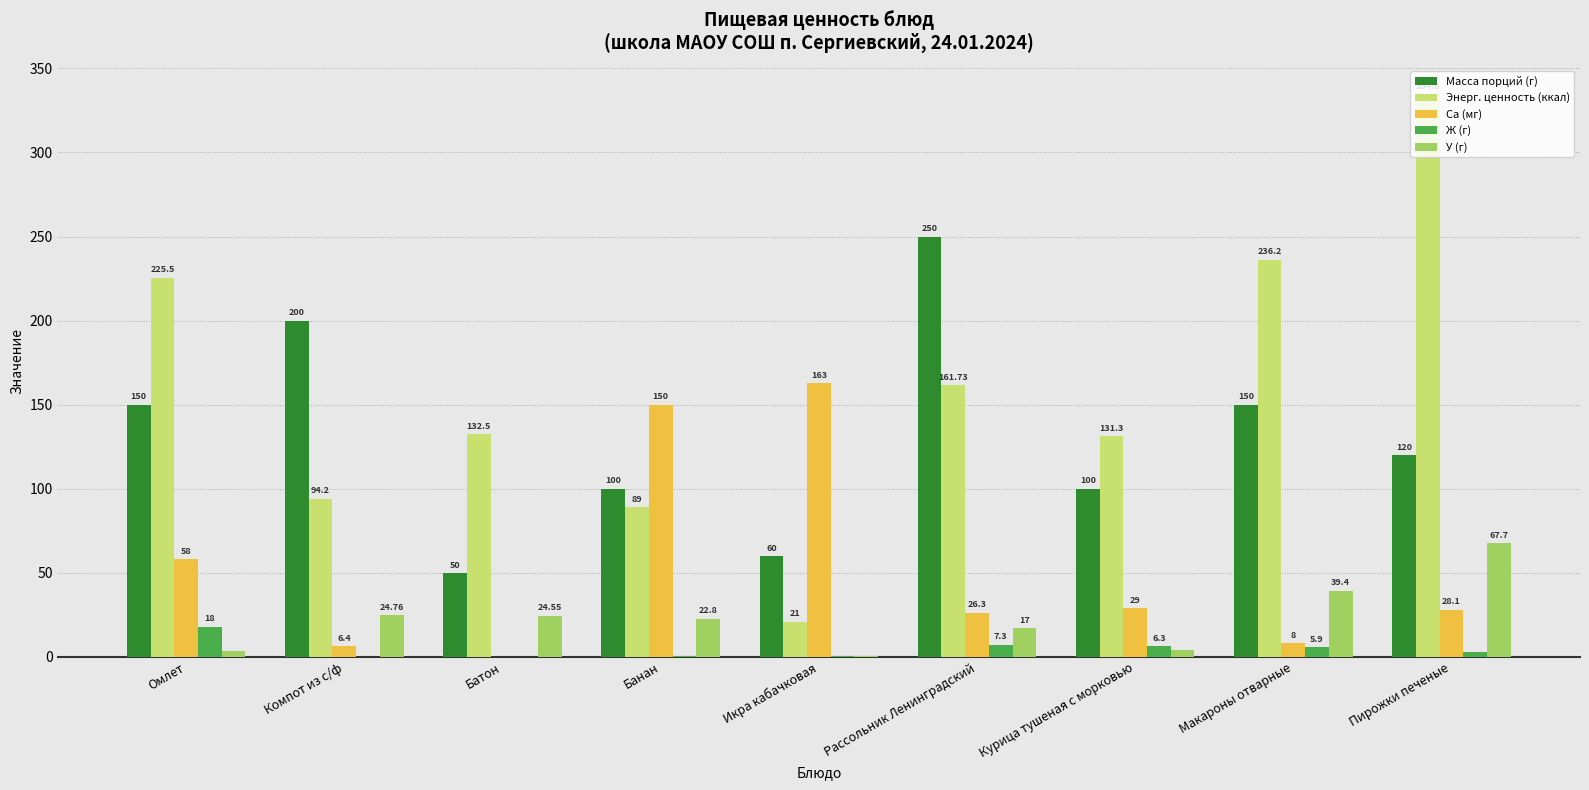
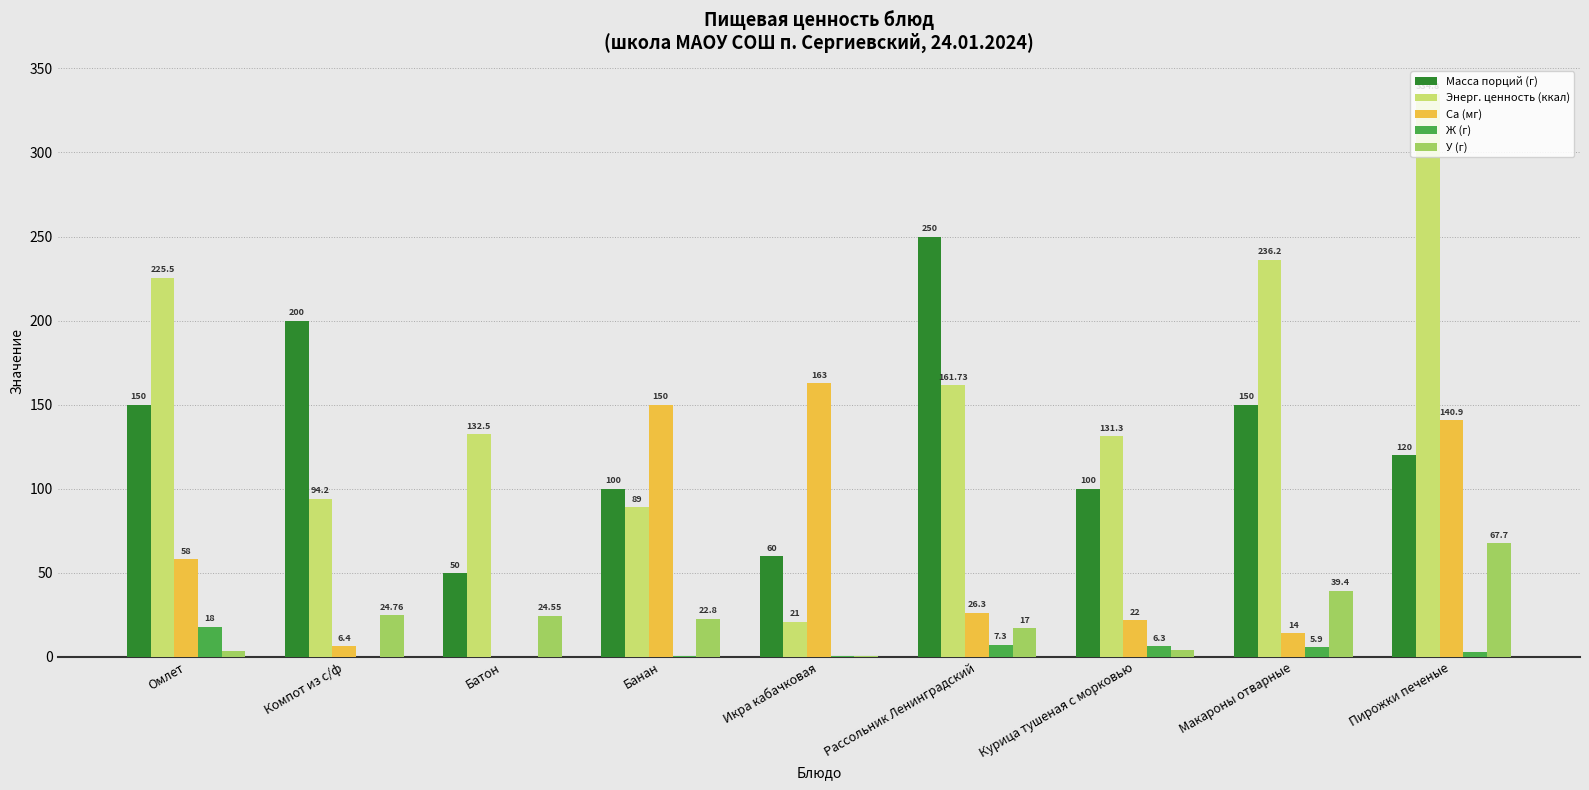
  {
    "Са (мг)": {
      "Омлет": 58,
      "Компот из с/ф": 6.4,
      "Банан": 150,
      "Икра кабачковая": 163,
      "Рассольник Ленинградский": 26.3,
-     "Курица тушеная с морковью": 29,
-     "Макароны отварные": 8,
-     "Пирожки печеные": 28.1
+     "Курица тушеная с морковью": 22,
+     "Макароны отварные": 14,
+     "Пирожки печеные": 140.9
    }
  }
